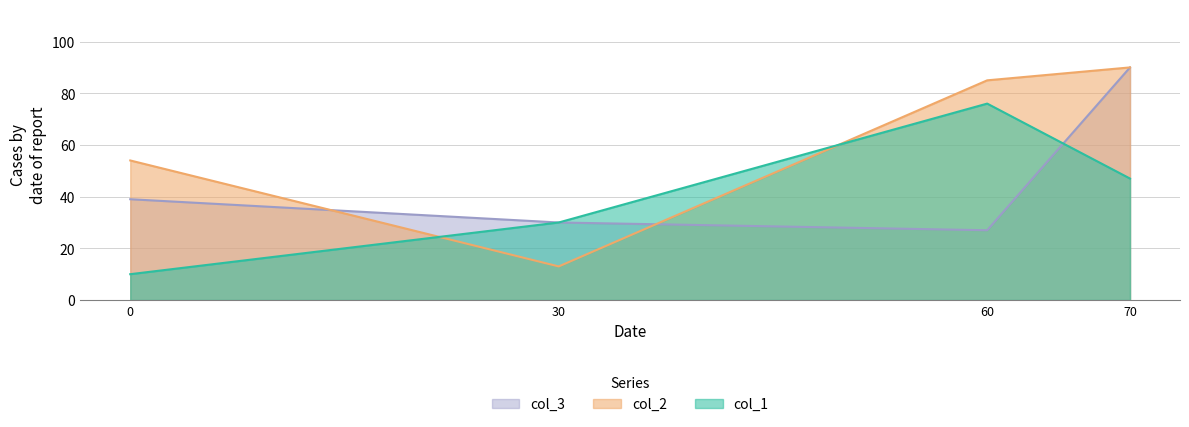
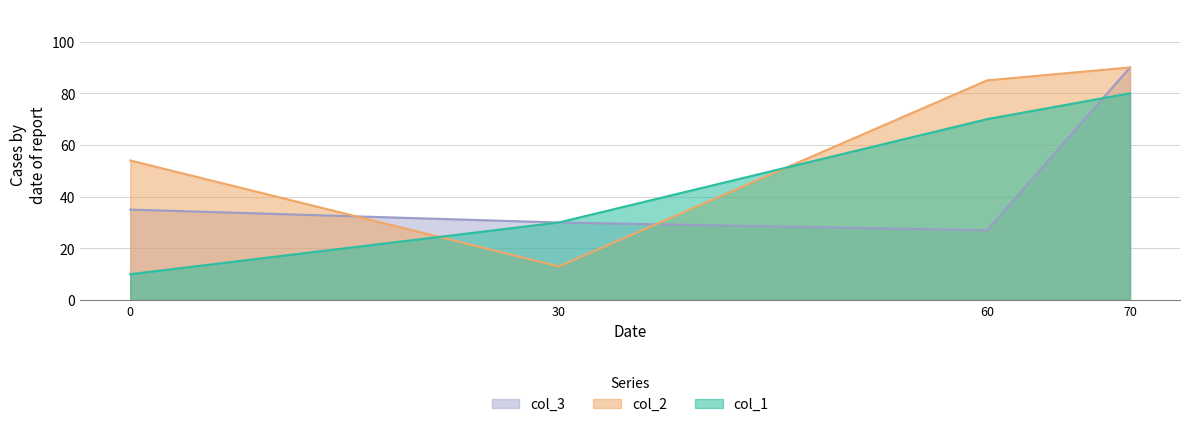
  {
    "col_3": {
-     "0": 39,
+     "0": 35,
      "60": 27
    },
    "col_2": {
      "0": 54,
      "30": 13,
      "60": 85
    },
    "col_1": {
      "0": 10,
-     "60": 76,
-     "70": 47
+     "60": 70,
+     "70": 80
    }
  }
